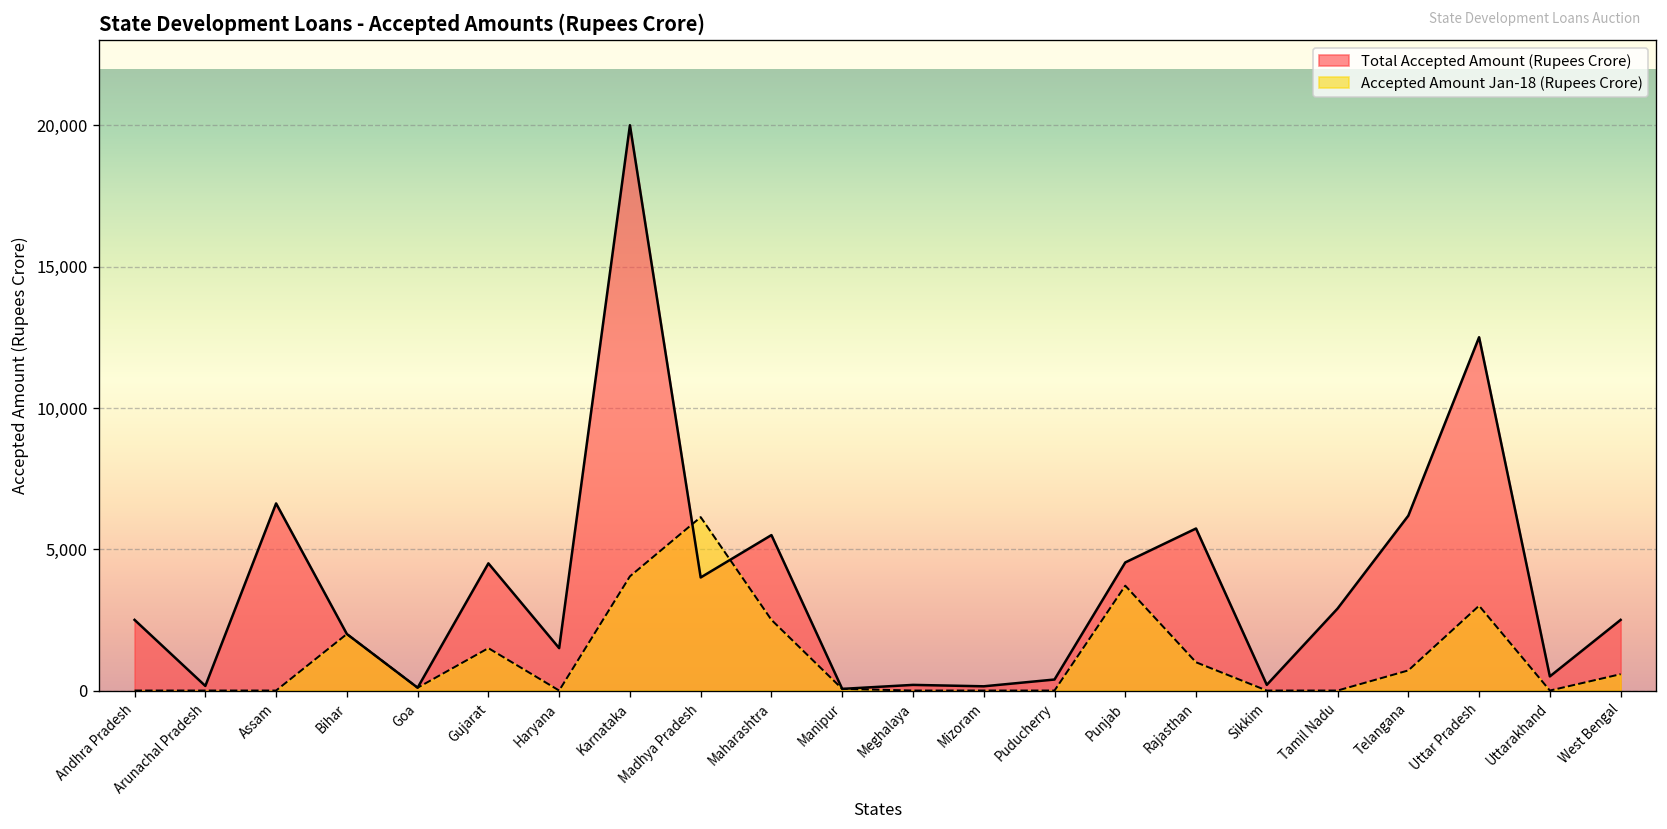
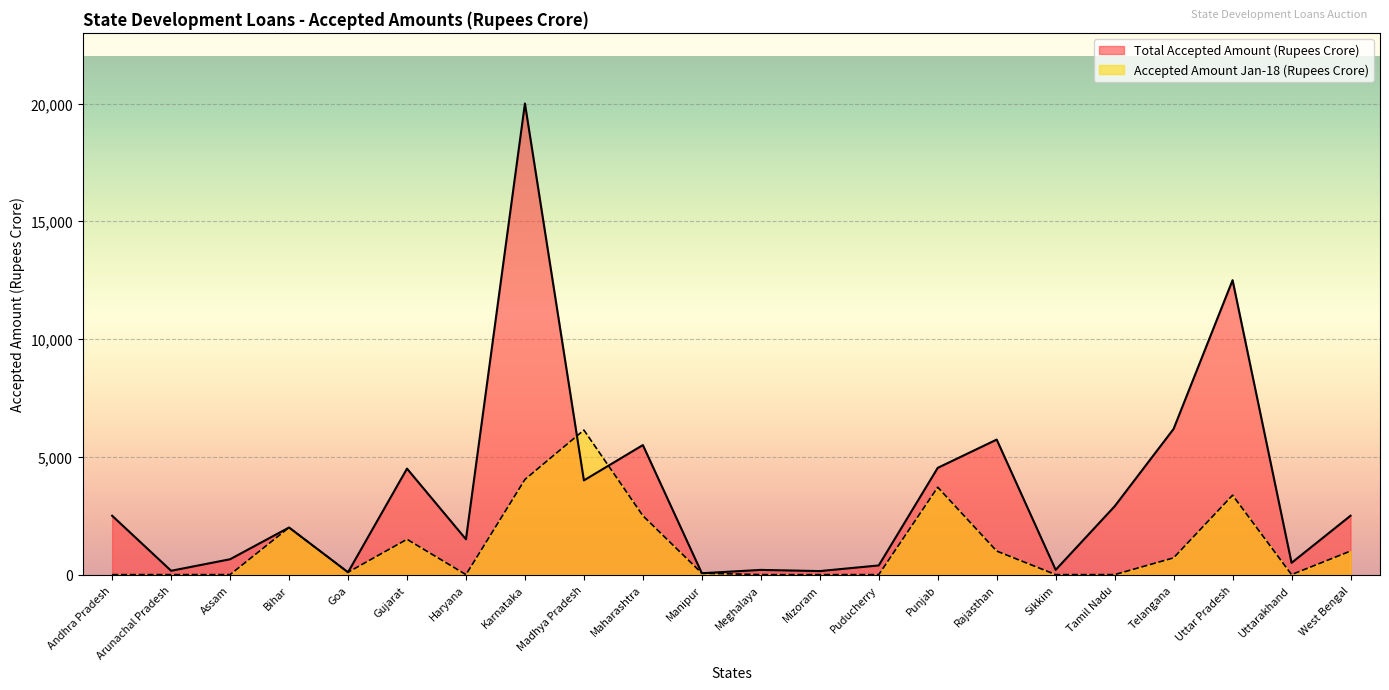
  {
    "Total Accepted Amount (Rupees Crore)": {
      "Andhra Pradesh": "2,500",
      "Arunachal Pradesh": "200",
-     "Assam": "6,600",
+     "Assam": "700",
      "Gujarat": "4,500",
      "Haryana": "1,500",
      "Karnataka": "20,000",
      "Madhya Pradesh": "4,000",
      "Maharashtra": "5,500",
      "Meghalaya": "200",
      "Mizoram": "200",
      "Puducherry": "400",
      "Punjab": "4,500",
      "Rajasthan": "5,700",
      "Sikkim": "200",
      "Tamil Nadu": "2,900",
      "Telangana": "6,200",
      "Uttar Pradesh": "12,500",
      "Uttarakhand": "500",
      "West Bengal": "2,500"
    },
    "Accepted Amount Jan-18 (Rupees Crore)": {
      "Andhra Pradesh": "0",
      "Arunachal Pradesh": "0",
      "Assam": "0",
      "Gujarat": "1,500",
      "Haryana": "0",
      "Karnataka": "4,000",
      "Madhya Pradesh": "6,100",
      "Maharashtra": "2,500",
      "Meghalaya": "0",
      "Mizoram": "0",
      "Puducherry": "0",
      "Punjab": "3,700",
      "Rajasthan": "1,000",
      "Sikkim": "0",
      "Tamil Nadu": "0",
      "Telangana": "700",
-     "Uttar Pradesh": "3,000",
+     "Uttar Pradesh": "3,400",
      "Uttarakhand": "0",
-     "West Bengal": "600"
+     "West Bengal": "1,000"
    }
  }
